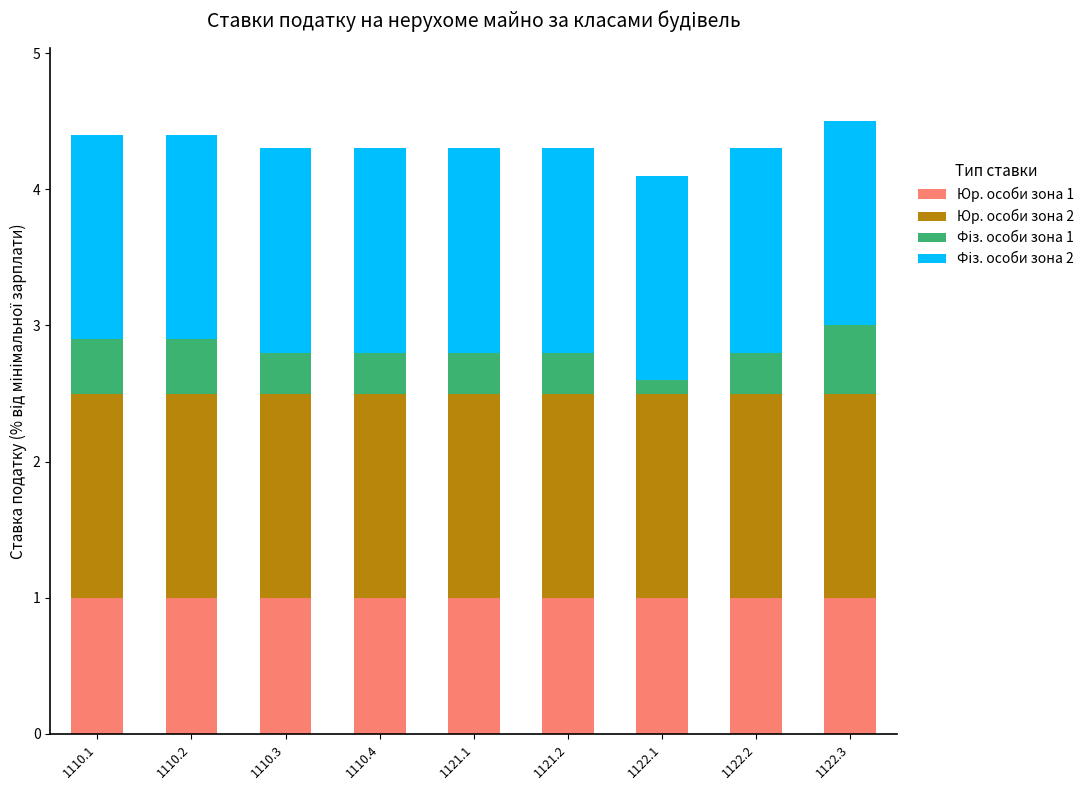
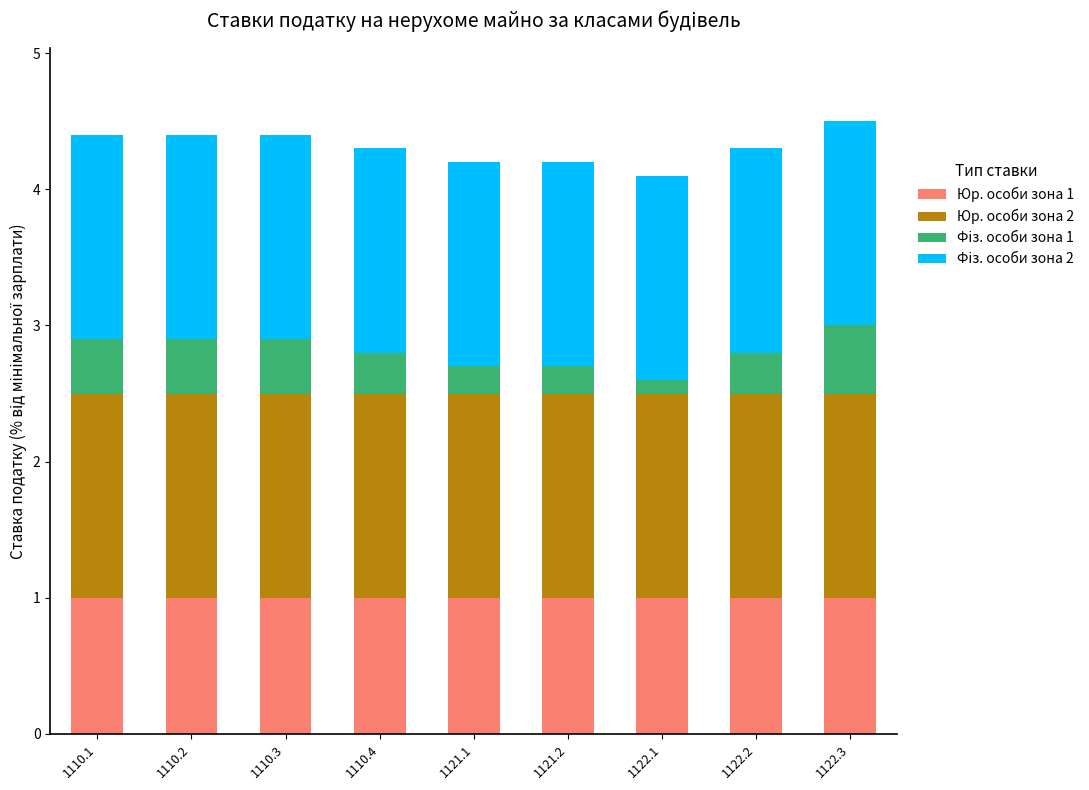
  {
    "Юр. особи зона 1": {
      "1110.1": 1.0,
      "1110.2": 1.0,
      "1110.3": 1.0,
      "1110.4": 1.0,
      "1121.1": 1.0,
      "1121.2": 1.0,
      "1122.1": 1.0,
      "1122.2": 1.0,
      "1122.3": 1.0
    },
    "Юр. особи зона 2": {
      "1110.1": 1.5,
      "1110.2": 1.5,
      "1110.3": 1.5,
      "1110.4": 1.5,
      "1121.1": 1.5,
      "1121.2": 1.5,
      "1122.1": 1.5,
      "1122.2": 1.5,
      "1122.3": 1.5
    },
    "Фіз. особи зона 1": {
      "1110.1": 0.4,
      "1110.2": 0.4,
-     "1110.3": 0.3,
+     "1110.3": 0.4,
      "1110.4": 0.3,
-     "1121.1": 0.3,
-     "1121.2": 0.3,
+     "1121.1": 0.2,
+     "1121.2": 0.2,
      "1122.1": 0.1,
      "1122.2": 0.3,
      "1122.3": 0.5
    },
    "Фіз. особи зона 2": {
      "1110.1": 1.5,
      "1110.2": 1.5,
      "1110.3": 1.5,
      "1110.4": 1.5,
      "1121.1": 1.5,
      "1121.2": 1.5,
      "1122.1": 1.5,
      "1122.2": 1.5,
      "1122.3": 1.5
    }
  }
